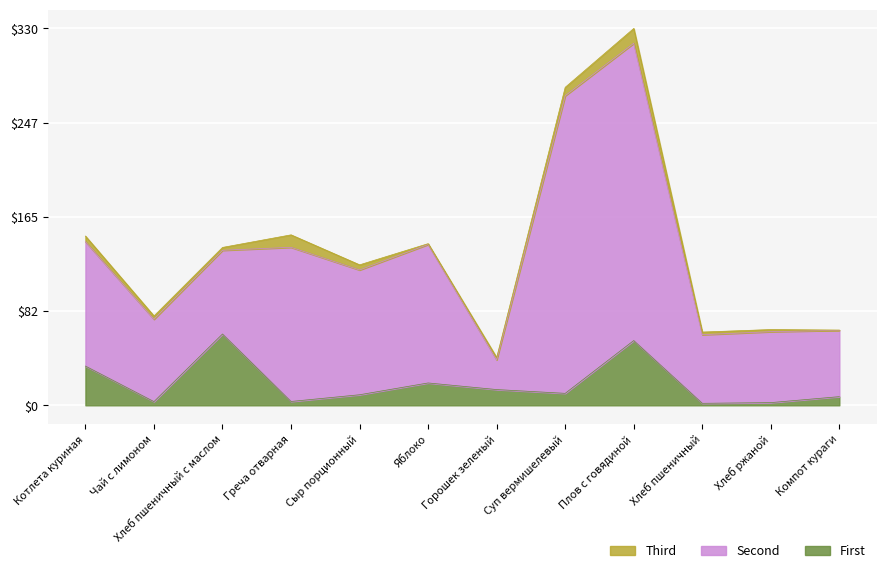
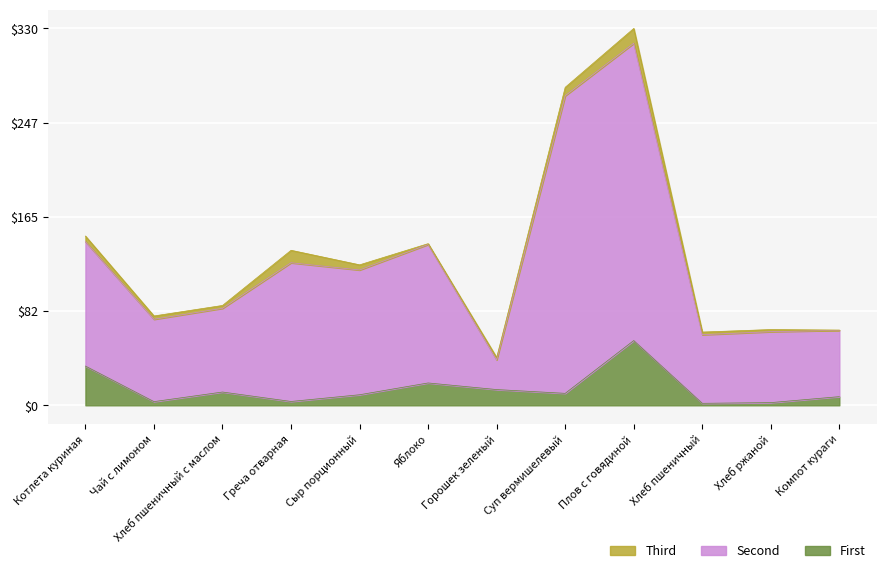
  {
    "First": {
      "Котлета куриная": "$34",
      "Чай с лимоном": "$3",
-     "Хлеб пшеничный с маслом": "$62",
+     "Хлеб пшеничный с маслом": "$12",
      "Греча отварная": "$3",
      "Сыр порционный": "$9",
      "Яблоко": "$20",
      "Горошек зеленый": "$14",
      "Суп вермишелевый": "$10",
      "Плов с говядиной": "$57",
      "Хлеб пшеничный": "$2",
      "Хлеб ржаной": "$2",
      "Компот кураги": "$8"
    },
    "Second": {
      "Котлета куриная": "$109",
      "Чай с лимоном": "$72",
      "Хлеб пшеничный с маслом": "$73",
-     "Греча отварная": "$135",
+     "Греча отварная": "$121",
      "Сыр порционный": "$109",
      "Суп вермишелевый": "$260",
      "Плов с говядиной": "$260",
      "Хлеб пшеничный": "$60"
    },
    "Third": {
      "Котлета куриная": "$5",
      "Чай с лимоном": "$3",
      "Хлеб пшеничный с маслом": "$3",
      "Греча отварная": "$11",
      "Сыр порционный": "$5",
      "Суп вермишелевый": "$7",
      "Плов с говядиной": "$13",
      "Хлеб пшеничный": "$2"
    }
  }
